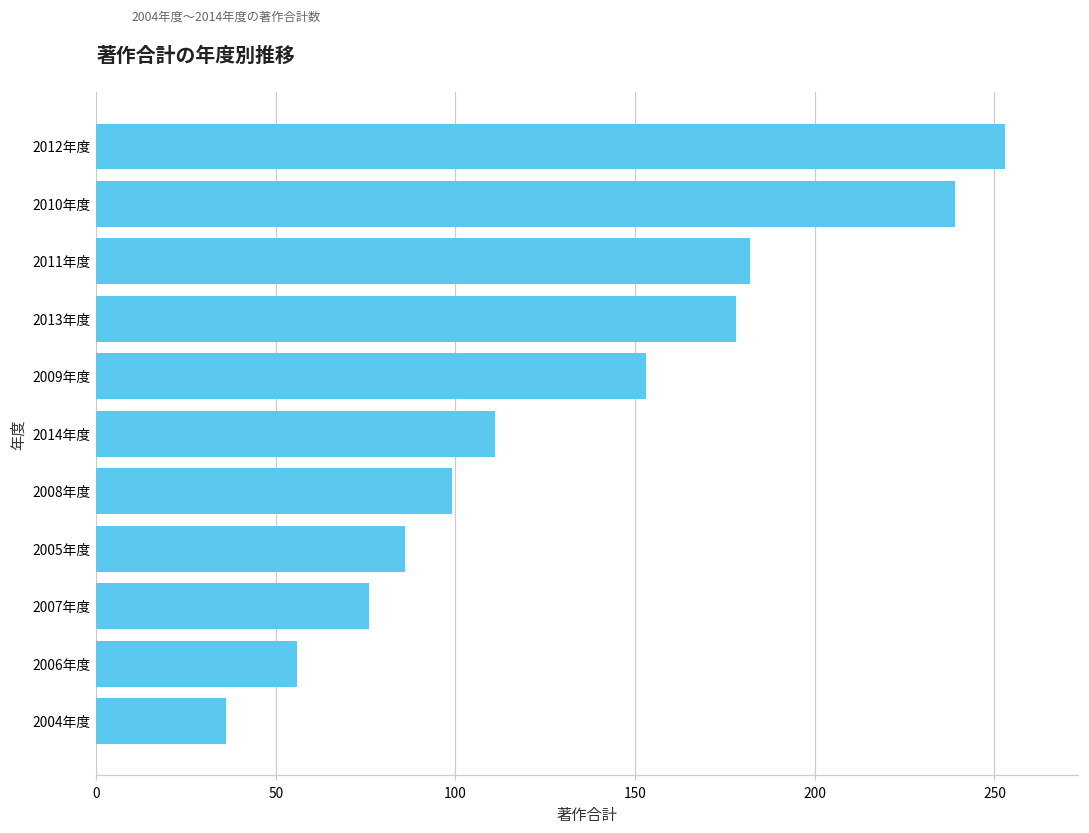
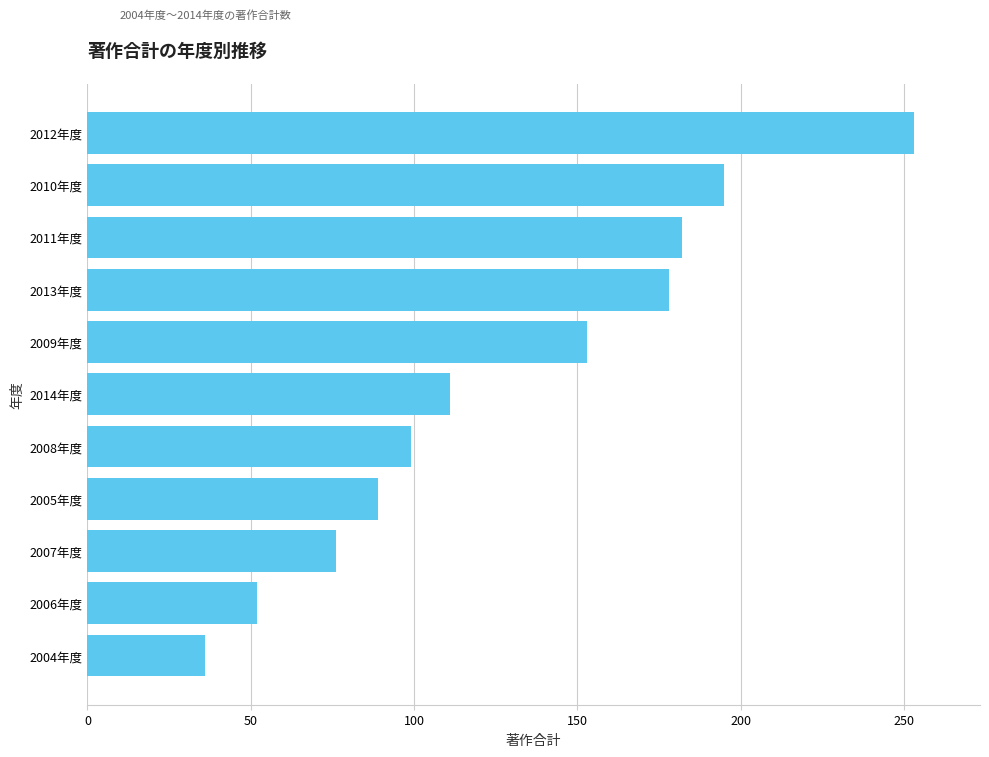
  {
    "2012年度": 253,
-   "2010年度": 239,
+   "2010年度": 195,
    "2011年度": 182,
    "2013年度": 178,
    "2009年度": 153,
    "2014年度": 111,
    "2008年度": 99,
-   "2005年度": 86,
+   "2005年度": 89,
    "2007年度": 76,
-   "2006年度": 56,
+   "2006年度": 52,
    "2004年度": 36
  }
